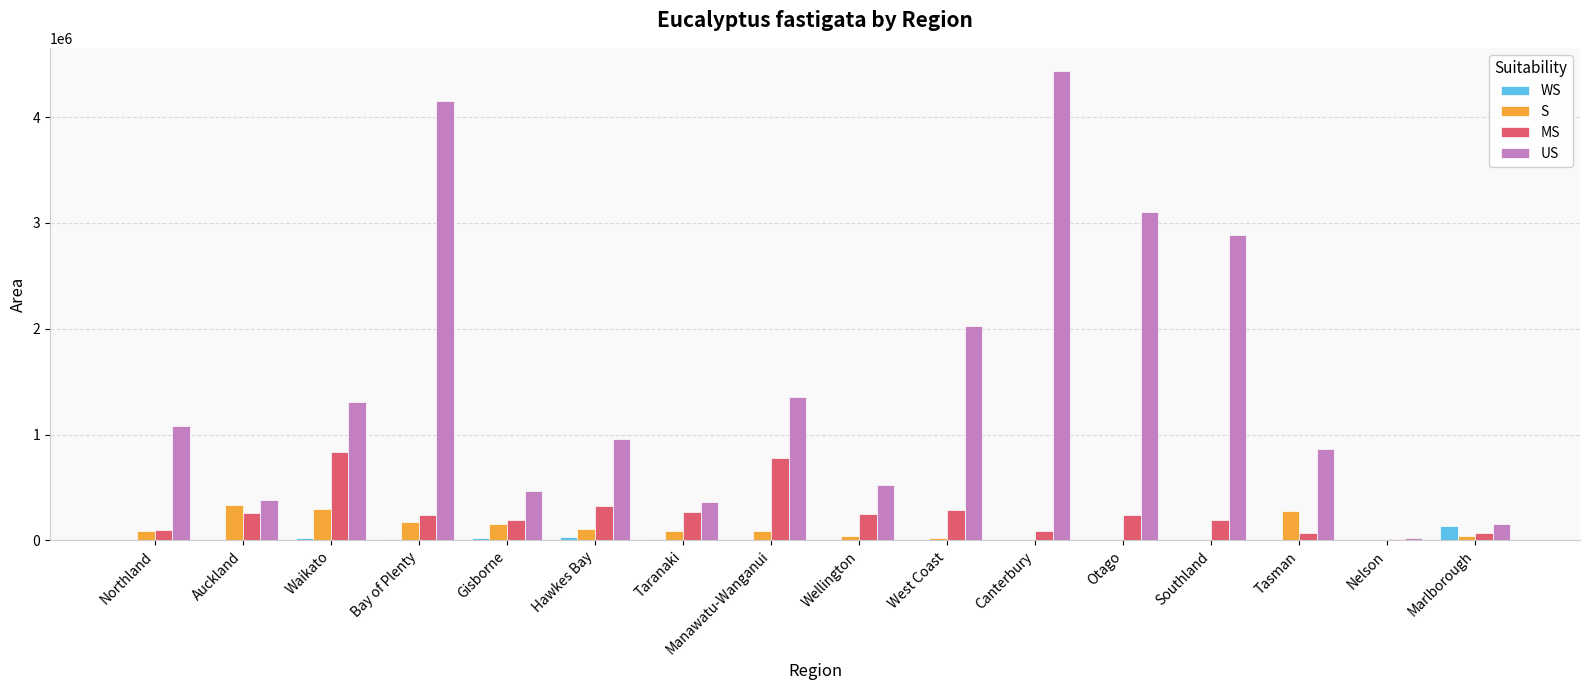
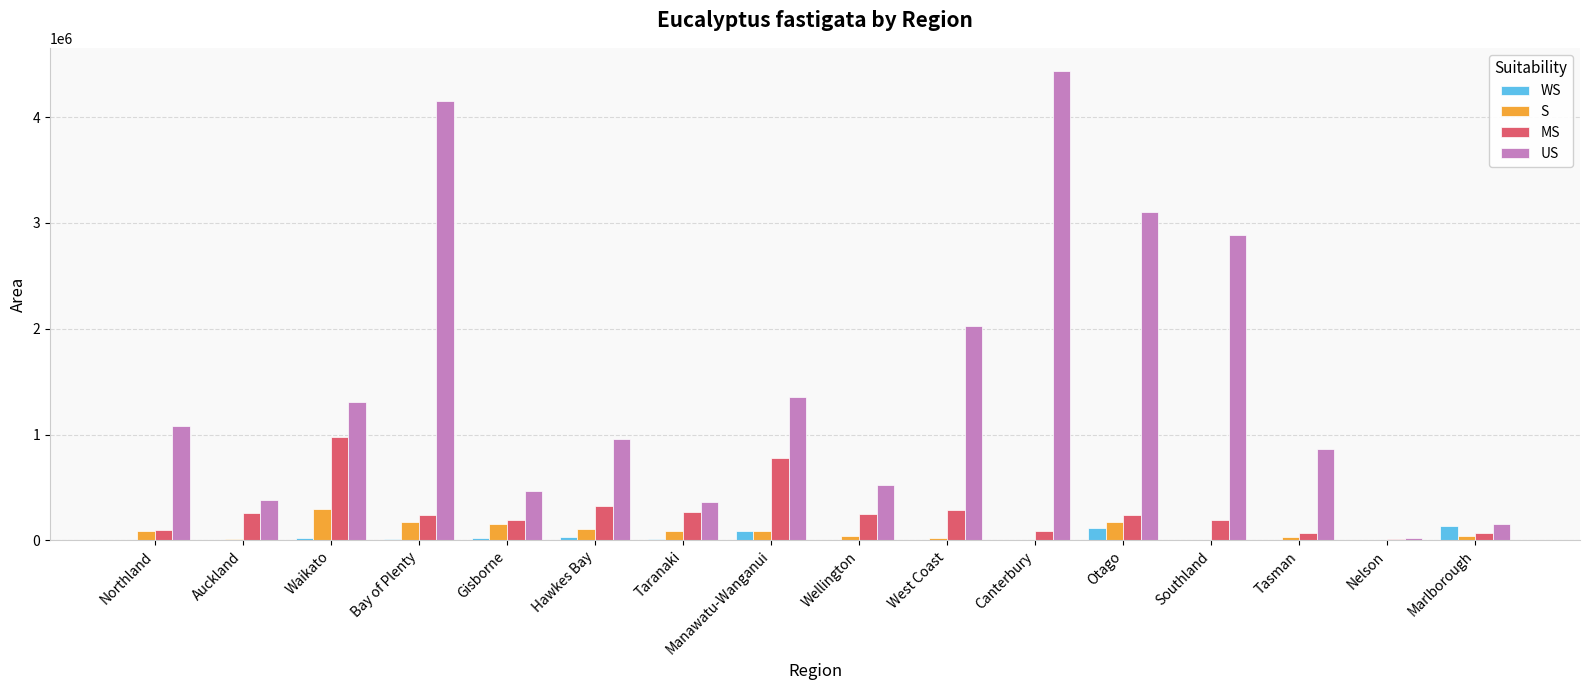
  {
    "WS": {
      "Auckland": 0,
      "Gisborne": 20000,
      "Hawkes Bay": 30000,
-     "Manawatu-Wanganui": 0,
+     "Manawatu-Wanganui": 90000,
      "West Coast": 0,
      "Canterbury": 0,
-     "Otago": 0,
+     "Otago": 110000,
      "Nelson": 0,
      "Marlborough": 140000
    },
    "S": {
      "Northland": 80000,
-     "Auckland": 340000,
+     "Auckland": 10000,
      "Waikato": 300000,
      "Bay of Plenty": 170000,
      "Gisborne": 150000,
      "Hawkes Bay": 110000,
      "Taranaki": 90000,
      "Manawatu-Wanganui": 90000,
      "Wellington": 40000,
      "West Coast": 30000,
-     "Otago": 0,
-     "Tasman": 280000,
+     "Otago": 170000,
+     "Tasman": 30000,
      "Marlborough": 40000
    },
    "MS": {
      "Northland": 90000,
      "Auckland": 260000,
-     "Waikato": 830000,
+     "Waikato": 980000,
      "Bay of Plenty": 240000,
      "Gisborne": 200000,
      "Hawkes Bay": 320000,
      "Taranaki": 260000,
      "Manawatu-Wanganui": 770000,
      "Wellington": 250000,
      "West Coast": 290000,
      "Canterbury": 90000,
      "Otago": 240000,
      "Southland": 190000,
      "Tasman": 70000,
      "Marlborough": 70000
    },
    "US": {
      "Northland": 1080000,
      "Auckland": 380000,
      "Waikato": 1310000,
      "Bay of Plenty": 4150000,
      "Gisborne": 470000,
      "Hawkes Bay": 960000,
      "Taranaki": 360000,
      "Manawatu-Wanganui": 1360000,
      "Wellington": 520000,
      "West Coast": 2020000,
      "Canterbury": 4430000,
      "Otago": 3100000,
      "Southland": 2890000,
      "Tasman": 860000,
      "Nelson": 30000,
      "Marlborough": 150000
    }
  }
